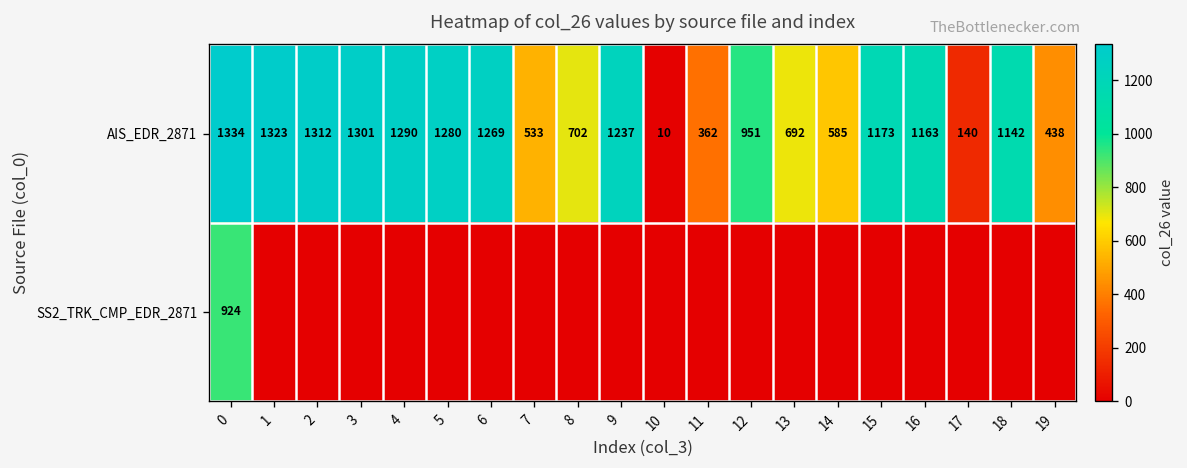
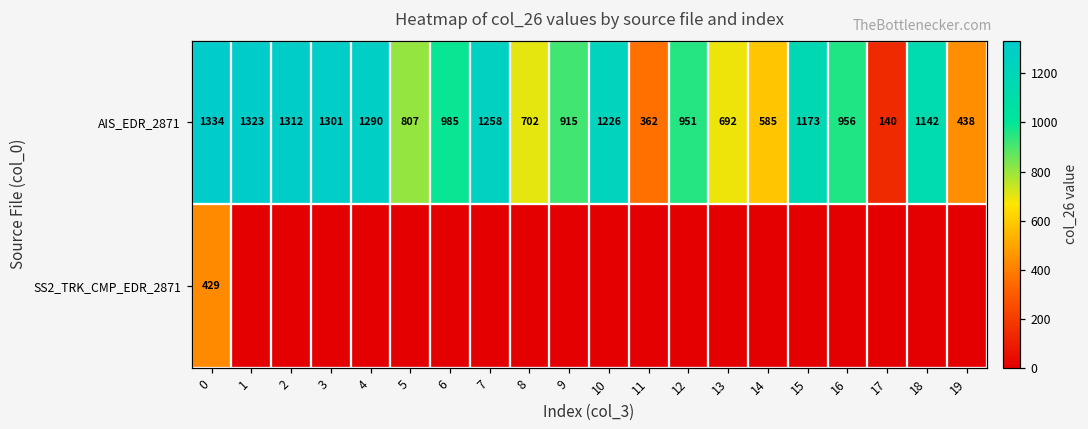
  {
    "AIS_EDR_2871": {
      "0": 1334,
      "1": 1323,
      "2": 1312,
      "3": 1301,
      "4": 1290,
-     "5": 1280,
-     "6": 1269,
-     "7": 533,
+     "5": 807,
+     "6": 985,
+     "7": 1258,
      "8": 702,
-     "9": 1237,
-     "10": 10,
+     "9": 915,
+     "10": 1226,
      "11": 362,
      "12": 951,
      "13": 692,
      "14": 585,
      "15": 1173,
-     "16": 1163,
+     "16": 956,
      "17": 140,
      "18": 1142,
      "19": 438
    },
    "SS2_TRK_CMP_EDR_2871": {
-     "0": 924
+     "0": 429
    }
  }
